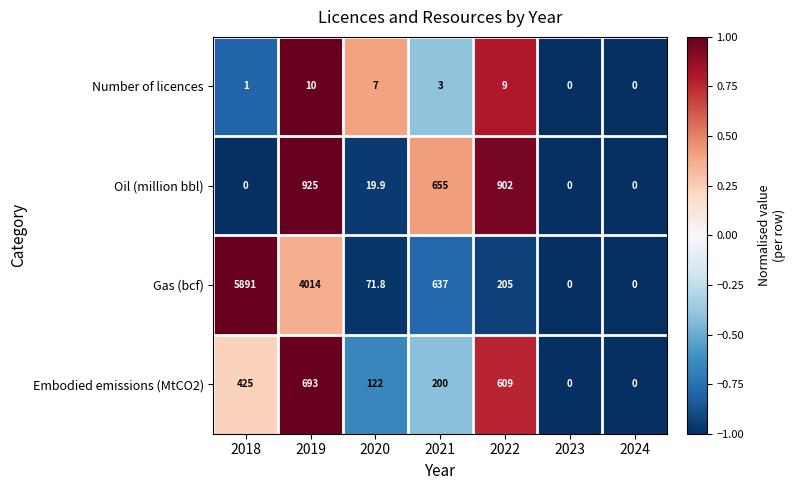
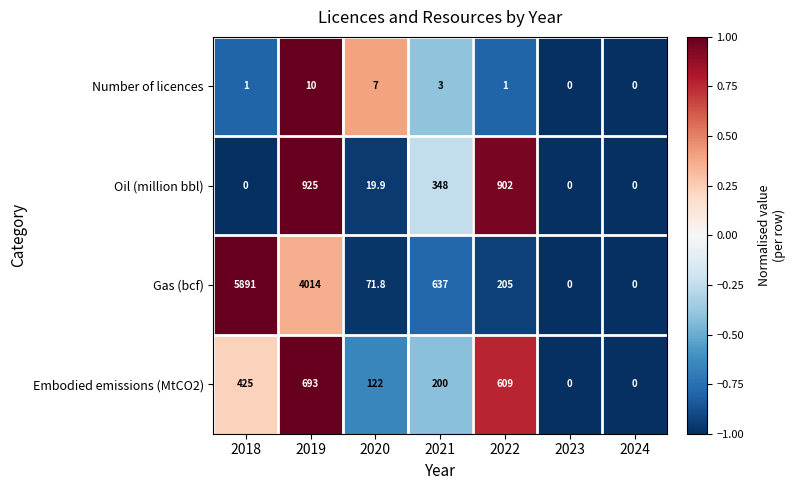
  {
    "Number of licences": {
      "2018": 1,
      "2019": 10,
      "2020": 7,
      "2021": 3,
-     "2022": 9,
+     "2022": 1,
      "2023": 0,
      "2024": 0
    },
    "Oil (million bbl)": {
      "2018": 0,
      "2019": 925,
      "2020": 19.9,
-     "2021": 655,
+     "2021": 348,
      "2022": 902,
      "2023": 0,
      "2024": 0
    },
    "Gas (bcf)": {
      "2018": 5891,
      "2019": 4014,
      "2020": 71.8,
      "2021": 637,
      "2022": 205,
      "2023": 0,
      "2024": 0
    },
    "Embodied emissions (MtCO2)": {
      "2018": 425,
      "2019": 693,
      "2020": 122,
      "2021": 200,
      "2022": 609,
      "2023": 0,
      "2024": 0
    }
  }
